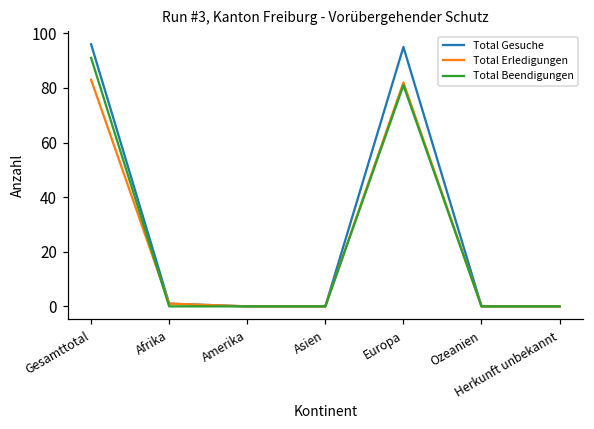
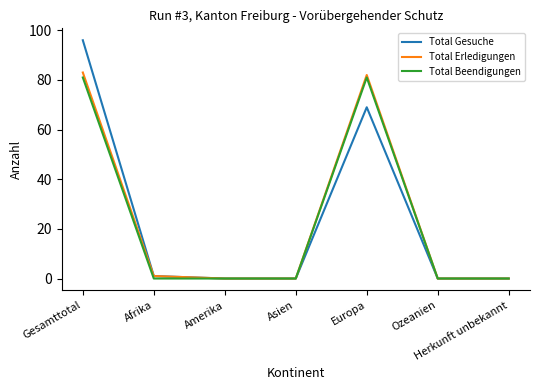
  {
    "Total Gesuche": {
      "Gesamttotal": 96,
-     "Europa": 95
+     "Europa": 69
    },
    "Total Erledigungen": {
      "Gesamttotal": 83
    },
    "Total Beendigungen": {
-     "Gesamttotal": 91
+     "Gesamttotal": 81
    }
  }
